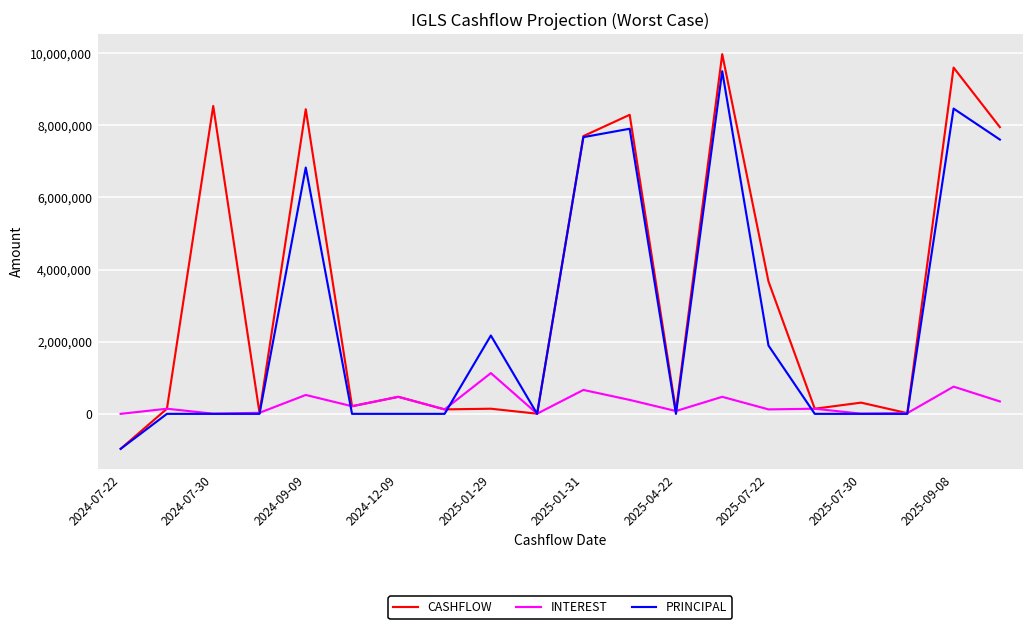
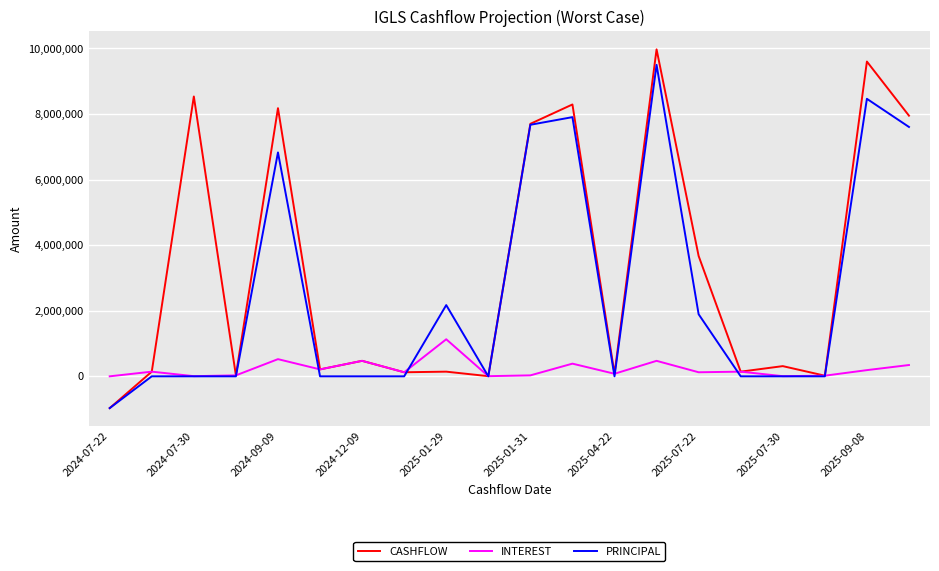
  {
    "CASHFLOW": {
      "2024-07-30": "8,500,000",
-     "2024-09-09": "8,400,000",
+     "2024-09-09": "8,200,000",
      "2025-01-29": "100,000",
      "2025-07-22": "3,700,000",
      "2025-07-30": "300,000",
      "2025-09-08": "9,600,000"
    },
    "INTEREST": {
      "2024-07-22": "0",
      "2024-09-09": "500,000",
      "2025-01-29": "1,100,000",
-     "2025-01-31": "700,000",
+     "2025-01-31": "0",
      "2025-07-22": "100,000",
-     "2025-09-08": "800,000"
+     "2025-09-08": "200,000"
    },
    "PRINCIPAL": {
      "2024-09-09": "6,800,000",
      "2024-12-09": "0",
      "2025-01-29": "2,200,000",
      "2025-04-22": "0",
      "2025-07-22": "1,900,000",
      "2025-09-08": "8,500,000"
    }
  }
